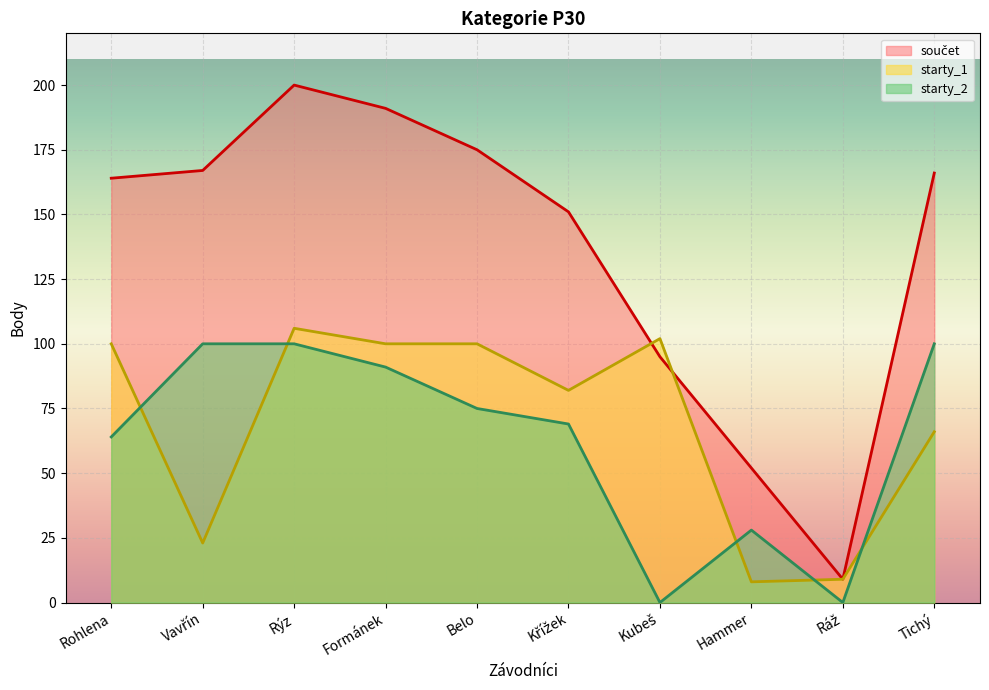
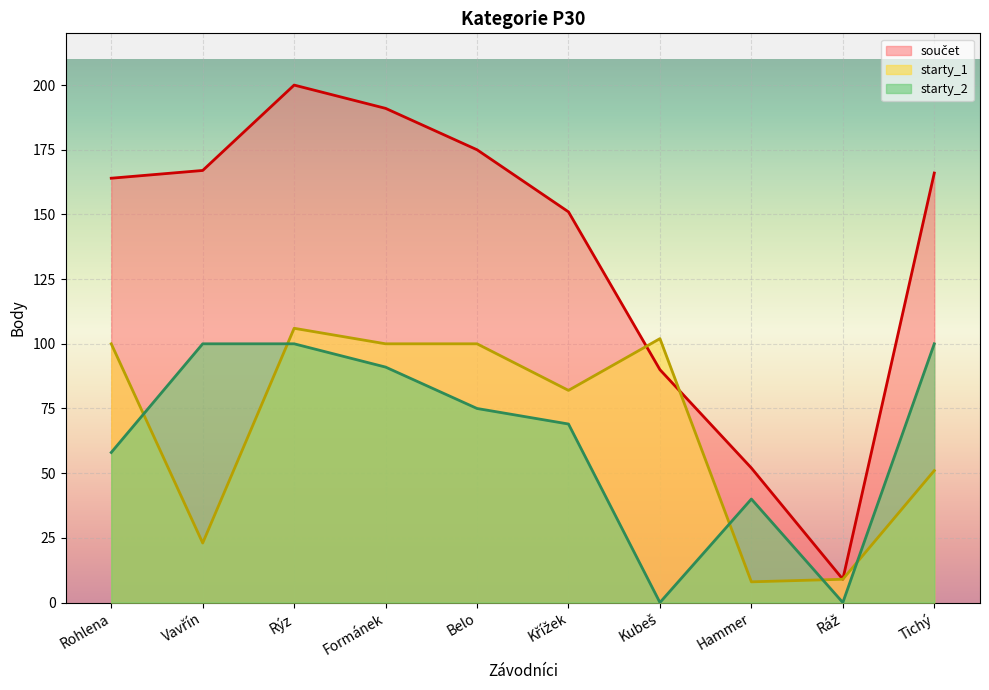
  {
    "součet": {
      "Rohlena": 164,
      "Vavřín": 167,
      "Rýz": 200,
      "Formánek": 191,
      "Belo": 175,
      "Křížek": 151,
-     "Kubeš": 95,
+     "Kubeš": 90,
      "Hammer": 52,
      "Tichý": 166
    },
    "starty_1": {
      "Rohlena": 100,
      "Vavřín": 23,
      "Rýz": 106,
      "Formánek": 100,
      "Belo": 100,
      "Křížek": 82,
      "Kubeš": 102,
      "Hammer": 8,
-     "Tichý": 66
+     "Tichý": 51
    },
    "starty_2": {
-     "Rohlena": 64,
+     "Rohlena": 58,
      "Vavřín": 100,
      "Rýz": 100,
      "Formánek": 91,
      "Belo": 75,
      "Křížek": 69,
      "Kubeš": 0,
-     "Hammer": 28,
+     "Hammer": 40,
      "Ráž": 0,
      "Tichý": 100
    }
  }
